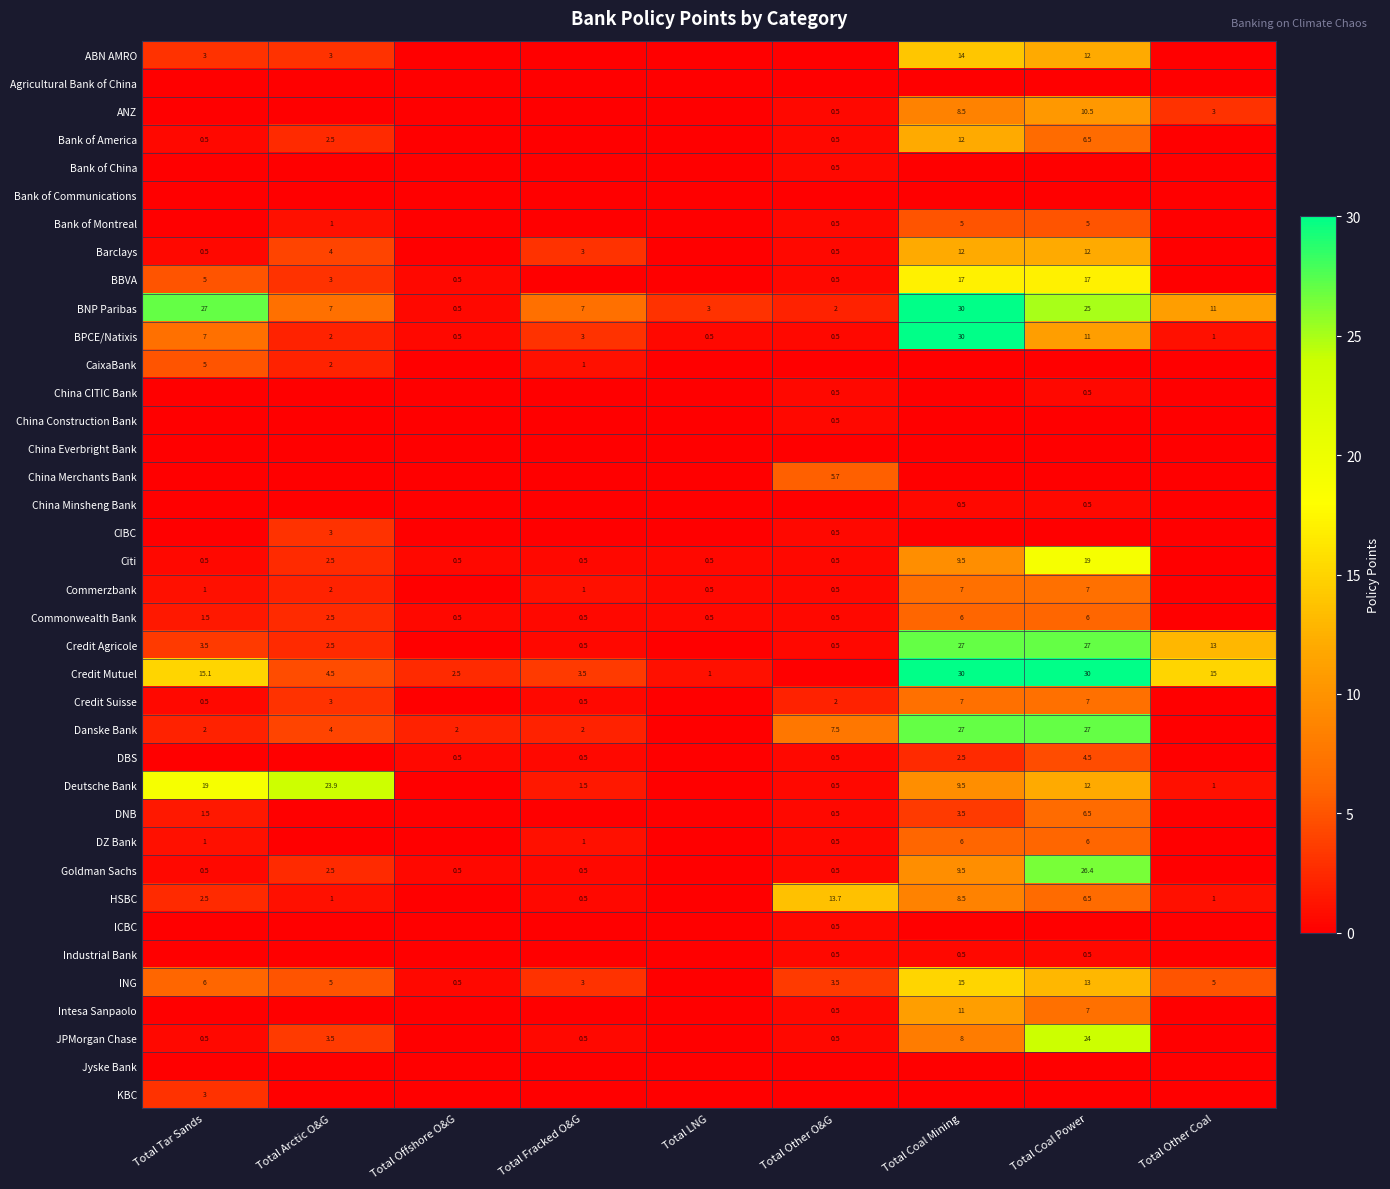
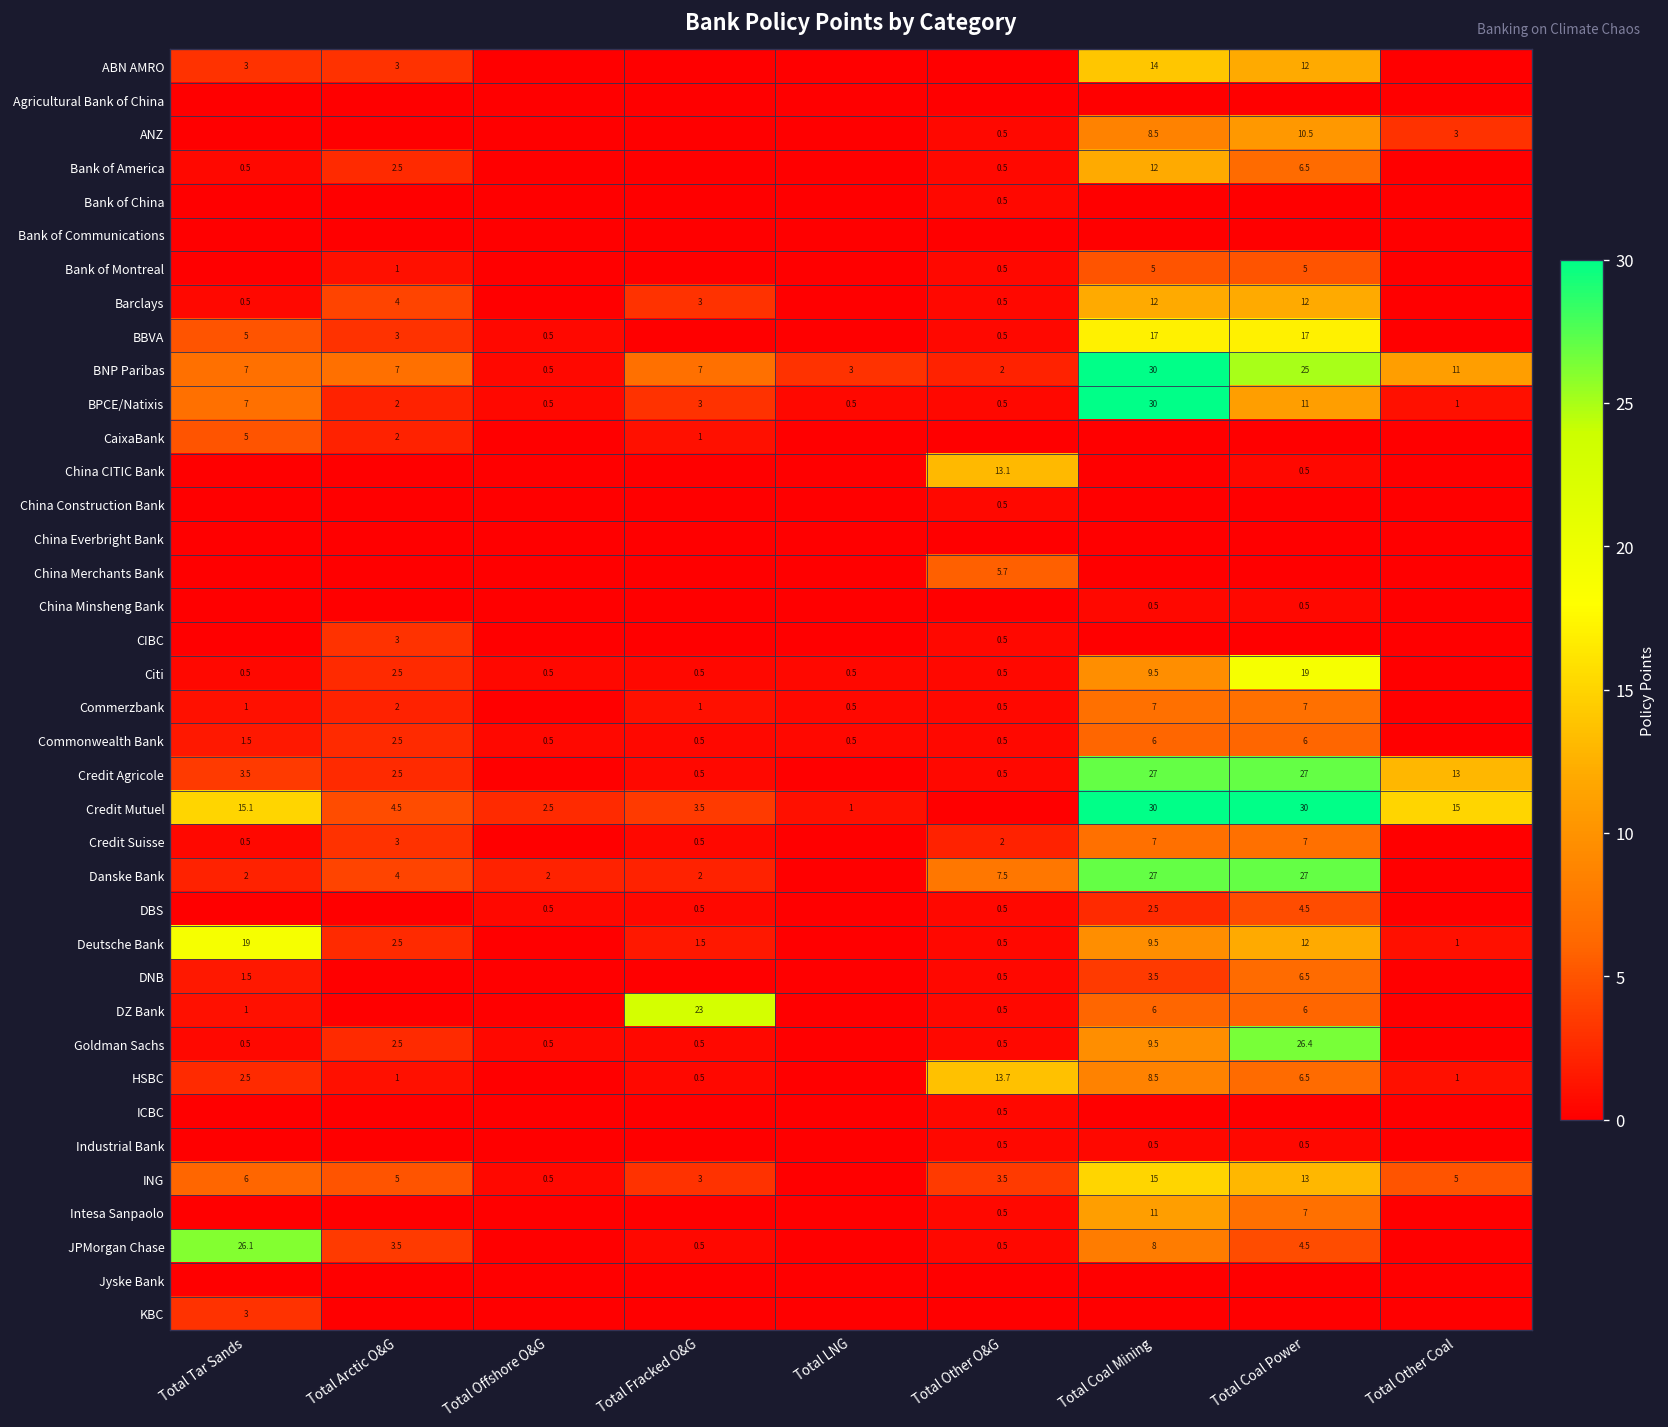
  {
    "ABN AMRO": {
      "Total Tar Sands": 3,
      "Total Arctic O&G": 3,
      "Total Coal Mining": 14,
      "Total Coal Power": 12
    },
    "ANZ": {
      "Total Other O&G": 0.5,
      "Total Coal Mining": 8.5,
      "Total Coal Power": 10.5,
      "Total Other Coal": 3
    },
    "Bank of America": {
      "Total Tar Sands": 0.5,
      "Total Arctic O&G": 2.5,
      "Total Other O&G": 0.5,
      "Total Coal Mining": 12,
      "Total Coal Power": 6.5
    },
    "Bank of China": {
      "Total Other O&G": 0.5
    },
    "Bank of Montreal": {
      "Total Arctic O&G": 1,
      "Total Other O&G": 0.5,
      "Total Coal Mining": 5,
      "Total Coal Power": 5
    },
    "Barclays": {
      "Total Tar Sands": 0.5,
      "Total Arctic O&G": 4,
      "Total Fracked O&G": 3,
      "Total Other O&G": 0.5,
      "Total Coal Mining": 12,
      "Total Coal Power": 12
    },
    "BBVA": {
      "Total Tar Sands": 5,
      "Total Arctic O&G": 3,
      "Total Offshore O&G": 0.5,
      "Total Other O&G": 0.5,
      "Total Coal Mining": 17,
      "Total Coal Power": 17
    },
    "BNP Paribas": {
-     "Total Tar Sands": 27,
+     "Total Tar Sands": 7,
      "Total Arctic O&G": 7,
      "Total Offshore O&G": 0.5,
      "Total Fracked O&G": 7,
      "Total LNG": 3,
      "Total Other O&G": 2,
      "Total Coal Mining": 30,
      "Total Coal Power": 25,
      "Total Other Coal": 11
    },
    "BPCE/Natixis": {
      "Total Tar Sands": 7,
      "Total Arctic O&G": 2,
      "Total Offshore O&G": 0.5,
      "Total Fracked O&G": 3,
      "Total LNG": 0.5,
      "Total Other O&G": 0.5,
      "Total Coal Mining": 30,
      "Total Coal Power": 11,
      "Total Other Coal": 1
    },
    "CaixaBank": {
      "Total Tar Sands": 5,
      "Total Arctic O&G": 2,
      "Total Fracked O&G": 1
    },
    "China CITIC Bank": {
-     "Total Other O&G": 0.5,
+     "Total Other O&G": 13.1,
      "Total Coal Power": 0.5
    },
    "China Construction Bank": {
      "Total Other O&G": 0.5
    },
    "China Merchants Bank": {
      "Total Other O&G": 5.7
    },
    "China Minsheng Bank": {
      "Total Coal Mining": 0.5,
      "Total Coal Power": 0.5
    },
    "CIBC": {
      "Total Arctic O&G": 3,
      "Total Other O&G": 0.5
    },
    "Citi": {
      "Total Tar Sands": 0.5,
      "Total Arctic O&G": 2.5,
      "Total Offshore O&G": 0.5,
      "Total Fracked O&G": 0.5,
      "Total LNG": 0.5,
      "Total Other O&G": 0.5,
      "Total Coal Mining": 9.5,
      "Total Coal Power": 19
    },
    "Commerzbank": {
      "Total Tar Sands": 1,
      "Total Arctic O&G": 2,
      "Total Fracked O&G": 1,
      "Total LNG": 0.5,
      "Total Other O&G": 0.5,
      "Total Coal Mining": 7,
      "Total Coal Power": 7
    },
    "Commonwealth Bank": {
      "Total Tar Sands": 1.5,
      "Total Arctic O&G": 2.5,
      "Total Offshore O&G": 0.5,
      "Total Fracked O&G": 0.5,
      "Total LNG": 0.5,
      "Total Other O&G": 0.5,
      "Total Coal Mining": 6,
      "Total Coal Power": 6
    },
    "Credit Agricole": {
      "Total Tar Sands": 3.5,
      "Total Arctic O&G": 2.5,
      "Total Fracked O&G": 0.5,
      "Total Other O&G": 0.5,
      "Total Coal Mining": 27,
      "Total Coal Power": 27,
      "Total Other Coal": 13
    },
    "Credit Mutuel": {
      "Total Tar Sands": 15.1,
      "Total Arctic O&G": 4.5,
      "Total Offshore O&G": 2.5,
      "Total Fracked O&G": 3.5,
      "Total LNG": 1,
      "Total Coal Mining": 30,
      "Total Coal Power": 30,
      "Total Other Coal": 15
    },
    "Credit Suisse": {
      "Total Tar Sands": 0.5,
      "Total Arctic O&G": 3,
      "Total Fracked O&G": 0.5,
      "Total Other O&G": 2,
      "Total Coal Mining": 7,
      "Total Coal Power": 7
    },
    "Danske Bank": {
      "Total Tar Sands": 2,
      "Total Arctic O&G": 4,
      "Total Offshore O&G": 2,
      "Total Fracked O&G": 2,
      "Total Other O&G": 7.5,
      "Total Coal Mining": 27,
      "Total Coal Power": 27
    },
    "DBS": {
      "Total Offshore O&G": 0.5,
      "Total Fracked O&G": 0.5,
      "Total Other O&G": 0.5,
      "Total Coal Mining": 2.5,
      "Total Coal Power": 4.5
    },
    "Deutsche Bank": {
      "Total Tar Sands": 19,
-     "Total Arctic O&G": 23.9,
+     "Total Arctic O&G": 2.5,
      "Total Fracked O&G": 1.5,
      "Total Other O&G": 0.5,
      "Total Coal Mining": 9.5,
      "Total Coal Power": 12,
      "Total Other Coal": 1
    },
    "DNB": {
      "Total Tar Sands": 1.5,
      "Total Other O&G": 0.5,
      "Total Coal Mining": 3.5,
      "Total Coal Power": 6.5
    },
    "DZ Bank": {
      "Total Tar Sands": 1,
-     "Total Fracked O&G": 1,
+     "Total Fracked O&G": 23,
      "Total Other O&G": 0.5,
      "Total Coal Mining": 6,
      "Total Coal Power": 6
    },
    "Goldman Sachs": {
      "Total Tar Sands": 0.5,
      "Total Arctic O&G": 2.5,
      "Total Offshore O&G": 0.5,
      "Total Fracked O&G": 0.5,
      "Total Other O&G": 0.5,
      "Total Coal Mining": 9.5,
      "Total Coal Power": 26.4
    },
    "HSBC": {
      "Total Tar Sands": 2.5,
      "Total Arctic O&G": 1,
      "Total Fracked O&G": 0.5,
      "Total Other O&G": 13.7,
      "Total Coal Mining": 8.5,
      "Total Coal Power": 6.5,
      "Total Other Coal": 1
    },
    "ICBC": {
      "Total Other O&G": 0.5
    },
    "Industrial Bank": {
      "Total Other O&G": 0.5,
      "Total Coal Mining": 0.5,
      "Total Coal Power": 0.5
    },
    "ING": {
      "Total Tar Sands": 6,
      "Total Arctic O&G": 5,
      "Total Offshore O&G": 0.5,
      "Total Fracked O&G": 3,
      "Total Other O&G": 3.5,
      "Total Coal Mining": 15,
      "Total Coal Power": 13,
      "Total Other Coal": 5
    },
    "Intesa Sanpaolo": {
      "Total Other O&G": 0.5,
      "Total Coal Mining": 11,
      "Total Coal Power": 7
    },
    "JPMorgan Chase": {
-     "Total Tar Sands": 0.5,
+     "Total Tar Sands": 26.1,
      "Total Arctic O&G": 3.5,
      "Total Fracked O&G": 0.5,
      "Total Other O&G": 0.5,
      "Total Coal Mining": 8,
-     "Total Coal Power": 24
+     "Total Coal Power": 4.5
    },
    "KBC": {
      "Total Tar Sands": 3
    }
  }
